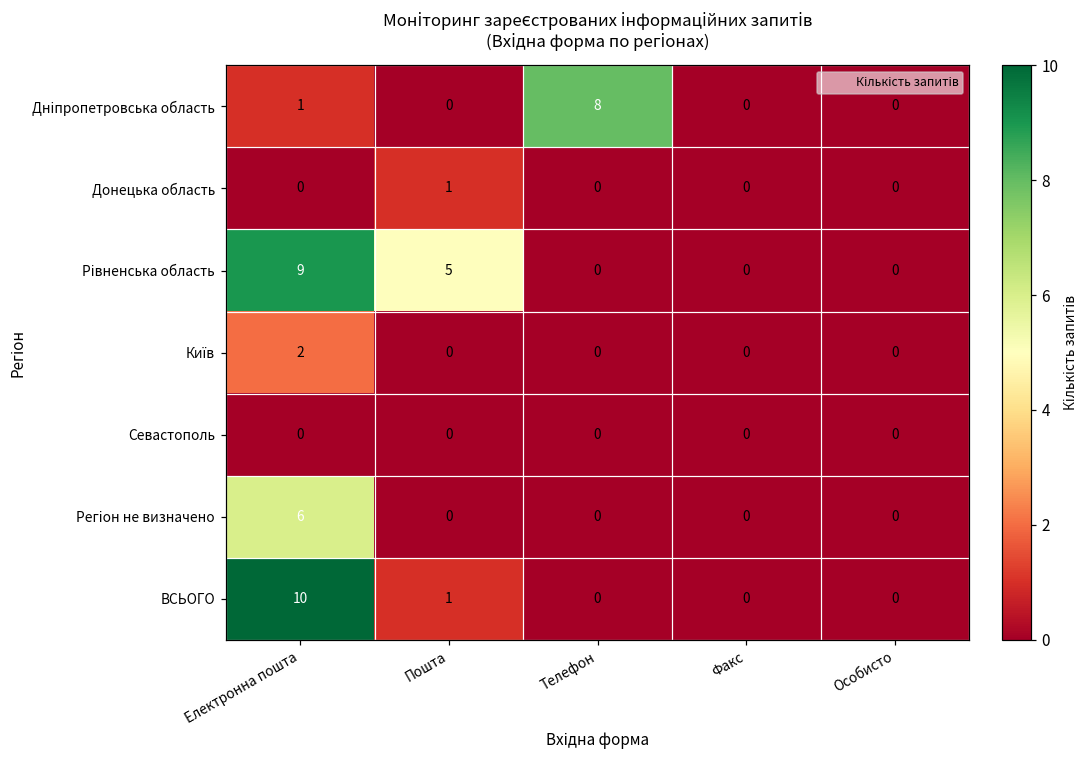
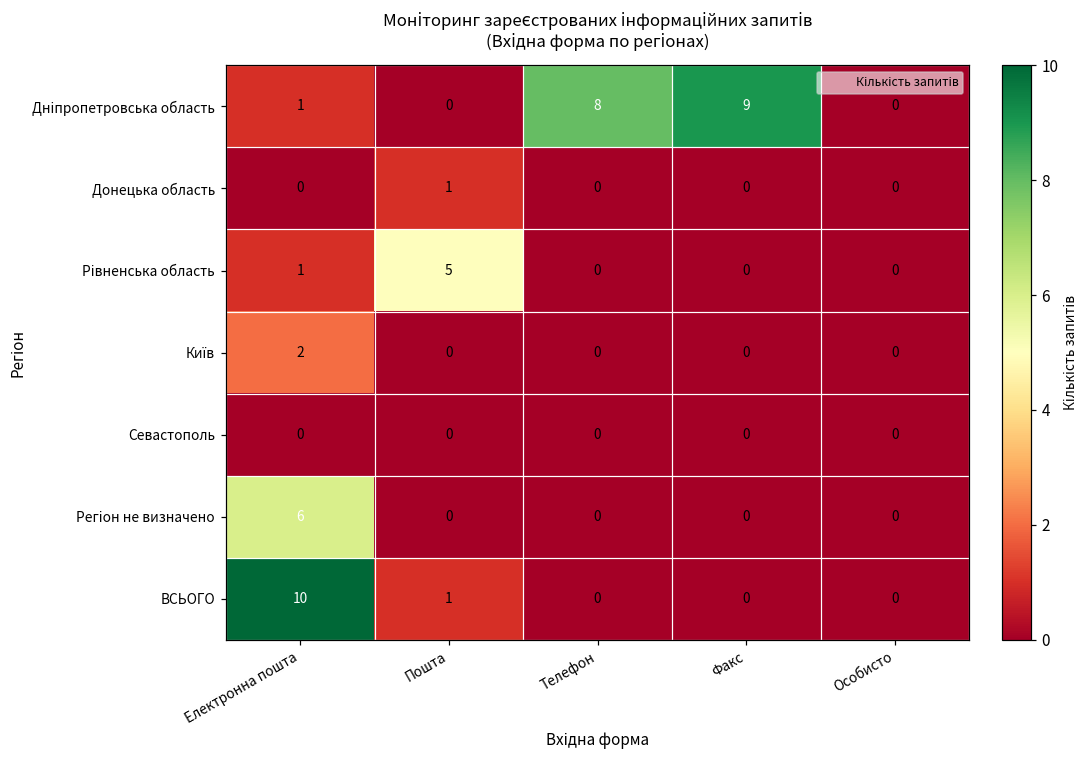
  {
    "Дніпропетровська область": {
      "Електронна пошта": 1,
      "Пошта": 0,
      "Телефон": 8,
-     "Факс": 0,
+     "Факс": 9,
      "Особисто": 0
    },
    "Донецька область": {
      "Електронна пошта": 0,
      "Пошта": 1,
      "Телефон": 0,
      "Факс": 0,
      "Особисто": 0
    },
    "Рівненська область": {
-     "Електронна пошта": 9,
+     "Електронна пошта": 1,
      "Пошта": 5,
      "Телефон": 0,
      "Факс": 0,
      "Особисто": 0
    },
    "Київ": {
      "Електронна пошта": 2,
      "Пошта": 0,
      "Телефон": 0,
      "Факс": 0,
      "Особисто": 0
    },
    "Севастополь": {
      "Електронна пошта": 0,
      "Пошта": 0,
      "Телефон": 0,
      "Факс": 0,
      "Особисто": 0
    },
    "Регіон не визначено": {
      "Електронна пошта": 6,
      "Пошта": 0,
      "Телефон": 0,
      "Факс": 0,
      "Особисто": 0
    },
    "ВСЬОГО": {
      "Електронна пошта": 10,
      "Пошта": 1,
      "Телефон": 0,
      "Факс": 0,
      "Особисто": 0
    }
  }
